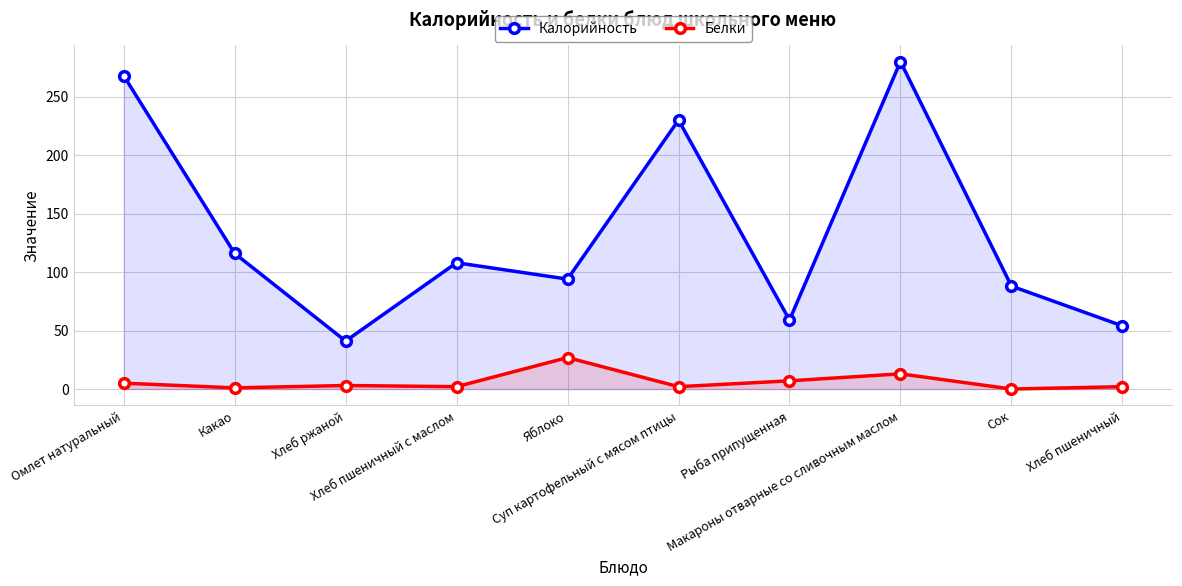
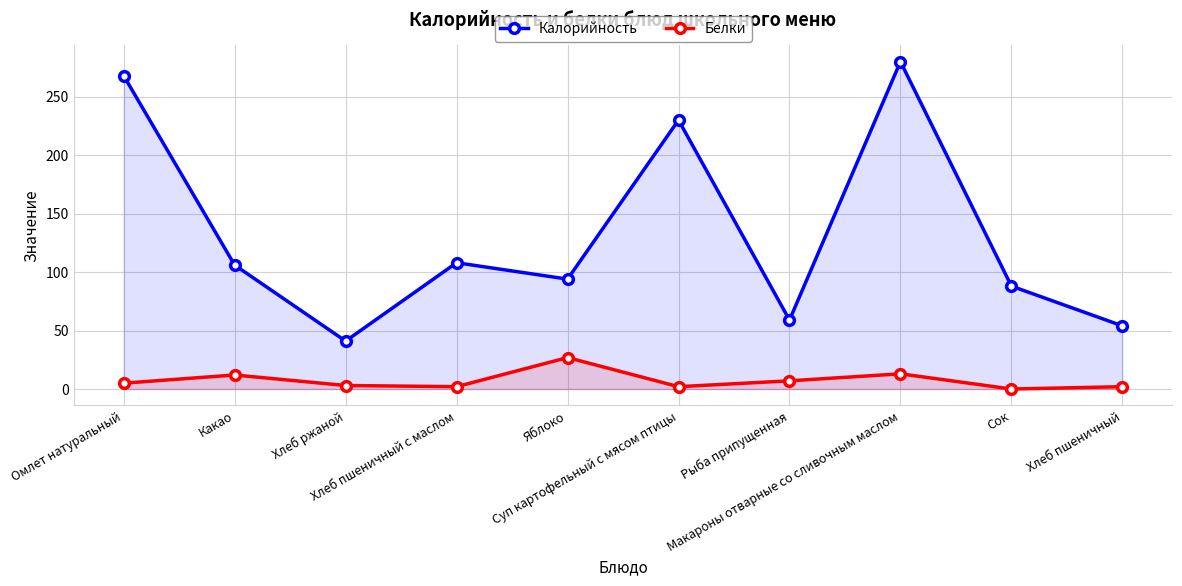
  {
    "Калорийность": {
      "Омлет натуральный": 268,
-     "Какао": 116,
+     "Какао": 106,
      "Хлеб ржаной": 41,
      "Хлеб пшеничный с маслом": 108,
      "Яблоко": 94,
      "Суп картофельный с мясом птицы": 230,
      "Рыба припущенная": 59,
      "Макароны отварные со сливочным маслом": 280,
      "Сок": 88,
      "Хлеб пшеничный": 54
    },
    "Белки": {
      "Омлет натуральный": 5,
-     "Какао": 1,
+     "Какао": 12,
      "Хлеб ржаной": 3,
      "Хлеб пшеничный с маслом": 2,
      "Яблоко": 27,
      "Суп картофельный с мясом птицы": 2,
      "Рыба припущенная": 7,
      "Макароны отварные со сливочным маслом": 13,
      "Сок": 0,
      "Хлеб пшеничный": 2
    }
  }
